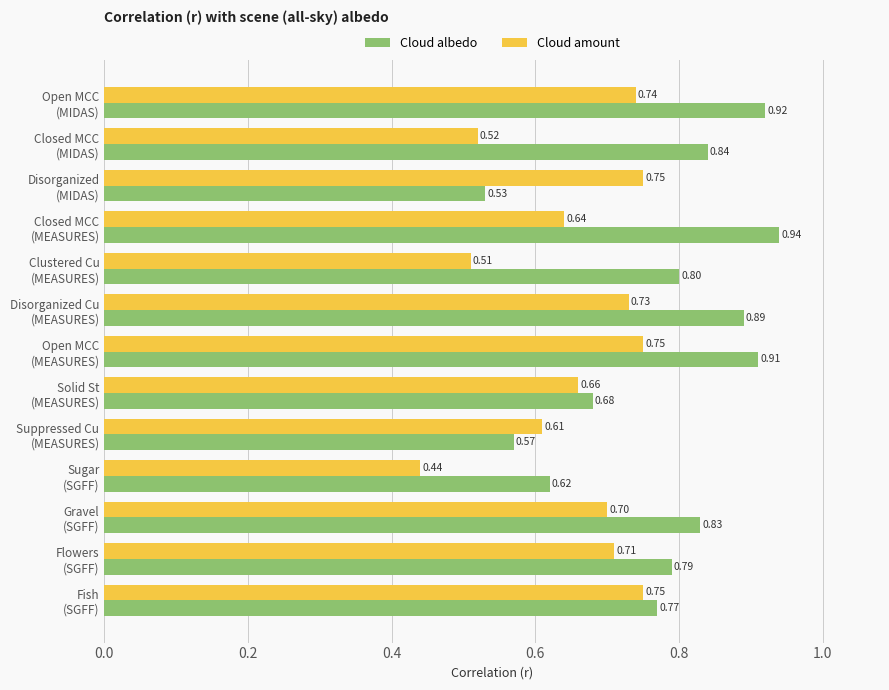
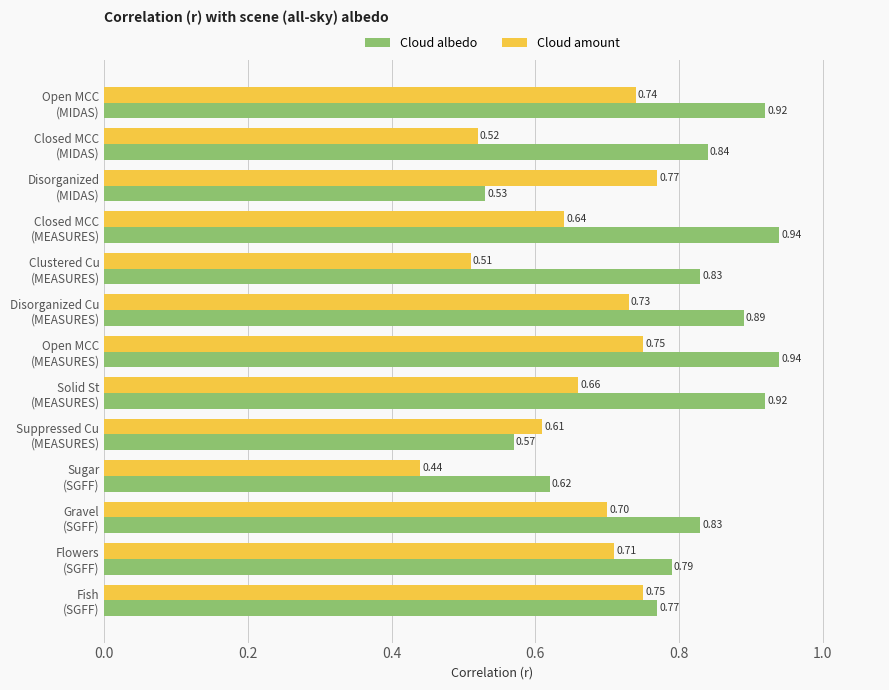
  {
    "Cloud albedo": {
      "Open MCC (MIDAS)": 0.92,
      "Closed MCC (MIDAS)": 0.84,
      "Disorganized (MIDAS)": 0.53,
      "Closed MCC (MEASURES)": 0.94,
-     "Clustered Cu (MEASURES)": 0.80,
+     "Clustered Cu (MEASURES)": 0.83,
      "Disorganized Cu (MEASURES)": 0.89,
-     "Open MCC (MEASURES)": 0.91,
-     "Solid St (MEASURES)": 0.68,
+     "Open MCC (MEASURES)": 0.94,
+     "Solid St (MEASURES)": 0.92,
      "Suppressed Cu (MEASURES)": 0.57,
      "Sugar (SGFF)": 0.62,
      "Gravel (SGFF)": 0.83,
      "Flowers (SGFF)": 0.79,
      "Fish (SGFF)": 0.77
    },
    "Cloud amount": {
      "Open MCC (MIDAS)": 0.74,
      "Closed MCC (MIDAS)": 0.52,
-     "Disorganized (MIDAS)": 0.75,
+     "Disorganized (MIDAS)": 0.77,
      "Closed MCC (MEASURES)": 0.64,
      "Clustered Cu (MEASURES)": 0.51,
      "Disorganized Cu (MEASURES)": 0.73,
      "Open MCC (MEASURES)": 0.75,
      "Solid St (MEASURES)": 0.66,
      "Suppressed Cu (MEASURES)": 0.61,
      "Sugar (SGFF)": 0.44,
      "Gravel (SGFF)": 0.70,
      "Flowers (SGFF)": 0.71,
      "Fish (SGFF)": 0.75
    }
  }
